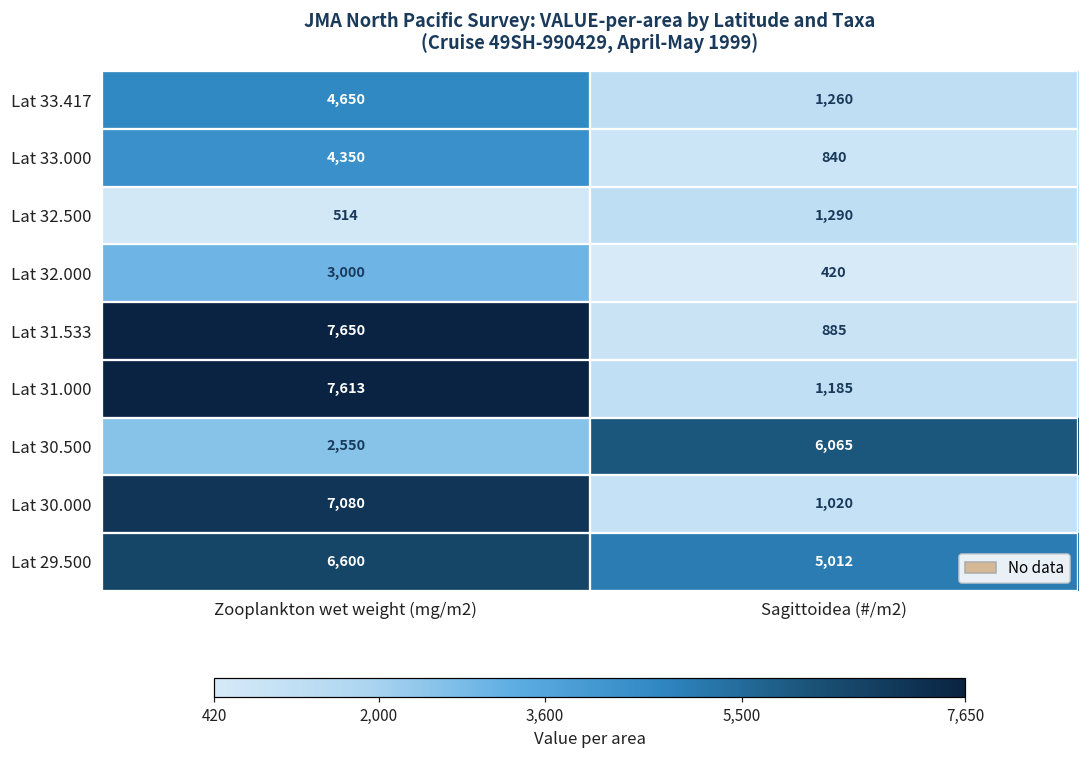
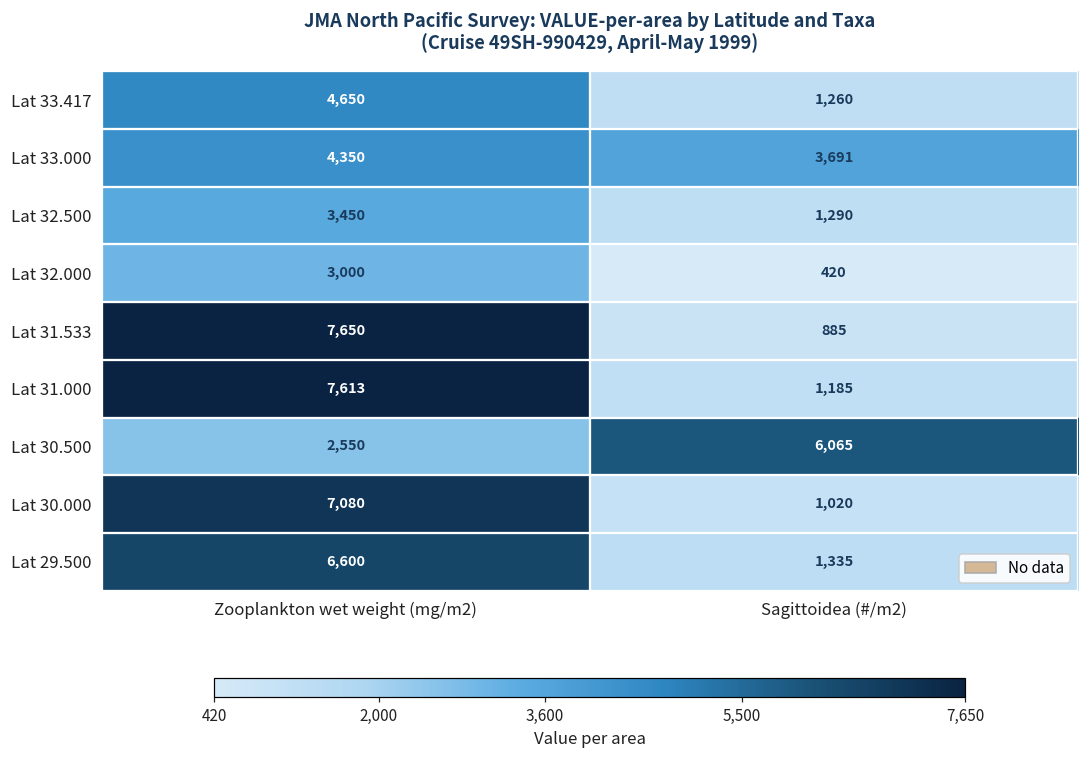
  {
    "Lat 33.417": {
      "Zooplankton wet weight (mg/m2)": "4,650",
      "Sagittoidea (#/m2)": "1,260"
    },
    "Lat 33.000": {
      "Zooplankton wet weight (mg/m2)": "4,350",
-     "Sagittoidea (#/m2)": "840"
+     "Sagittoidea (#/m2)": "3,691"
    },
    "Lat 32.500": {
-     "Zooplankton wet weight (mg/m2)": "514",
+     "Zooplankton wet weight (mg/m2)": "3,450",
      "Sagittoidea (#/m2)": "1,290"
    },
    "Lat 32.000": {
      "Zooplankton wet weight (mg/m2)": "3,000",
      "Sagittoidea (#/m2)": "420"
    },
    "Lat 31.533": {
      "Zooplankton wet weight (mg/m2)": "7,650",
      "Sagittoidea (#/m2)": "885"
    },
    "Lat 31.000": {
      "Zooplankton wet weight (mg/m2)": "7,613",
      "Sagittoidea (#/m2)": "1,185"
    },
    "Lat 30.500": {
      "Zooplankton wet weight (mg/m2)": "2,550",
      "Sagittoidea (#/m2)": "6,065"
    },
    "Lat 30.000": {
      "Zooplankton wet weight (mg/m2)": "7,080",
      "Sagittoidea (#/m2)": "1,020"
    },
    "Lat 29.500": {
      "Zooplankton wet weight (mg/m2)": "6,600",
-     "Sagittoidea (#/m2)": "5,012"
+     "Sagittoidea (#/m2)": "1,335"
    }
  }
